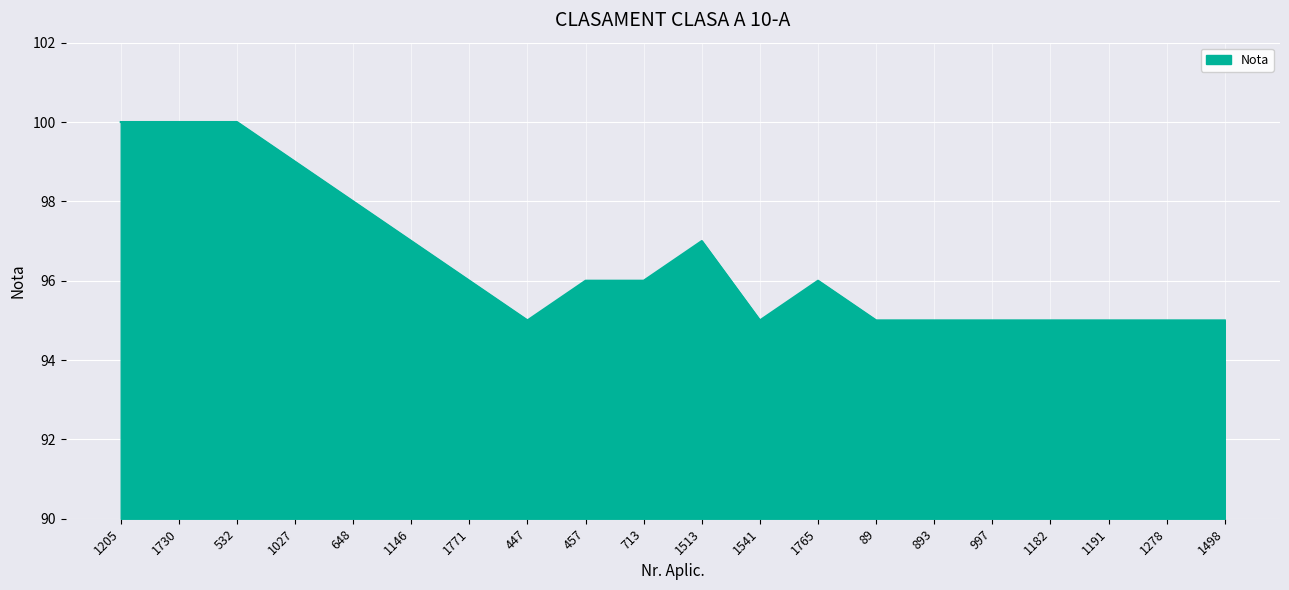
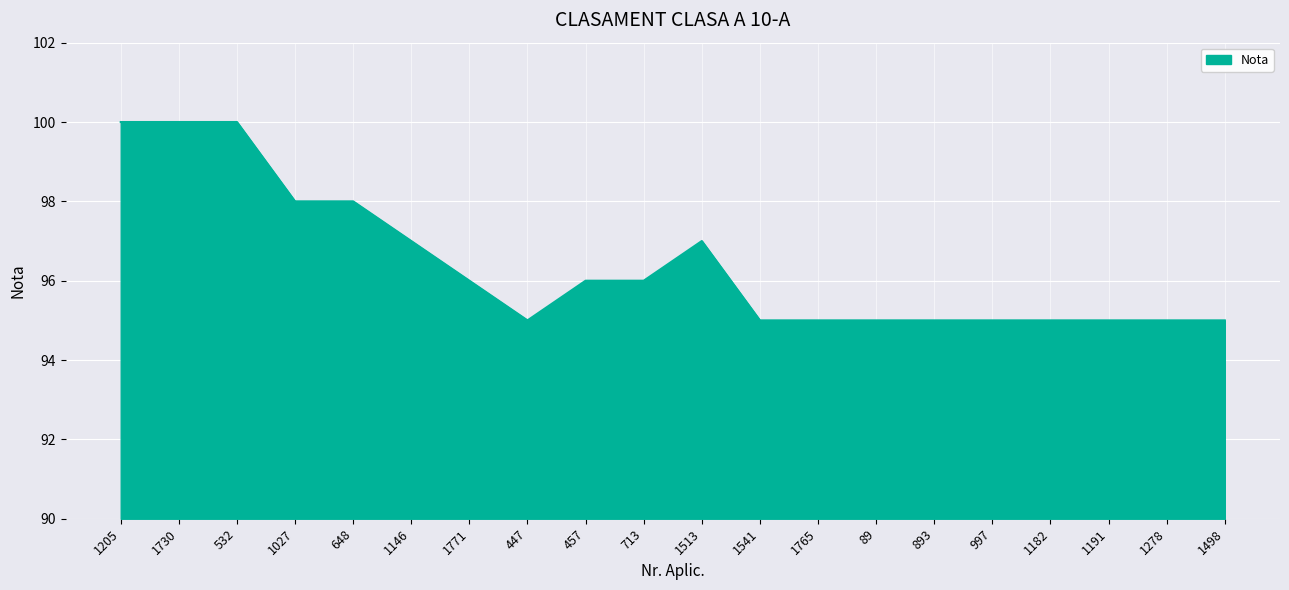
  {
    "1205": 100,
    "1730": 100,
    "532": 100,
-   "1027": 99,
+   "1027": 98,
    "648": 98,
    "1146": 97,
    "1771": 96,
    "447": 95,
    "457": 96,
    "713": 96,
    "1513": 97,
    "1541": 95,
-   "1765": 96,
+   "1765": 95,
    "89": 95,
    "893": 95,
    "997": 95,
    "1182": 95,
    "1191": 95,
    "1278": 95,
    "1498": 95
  }
